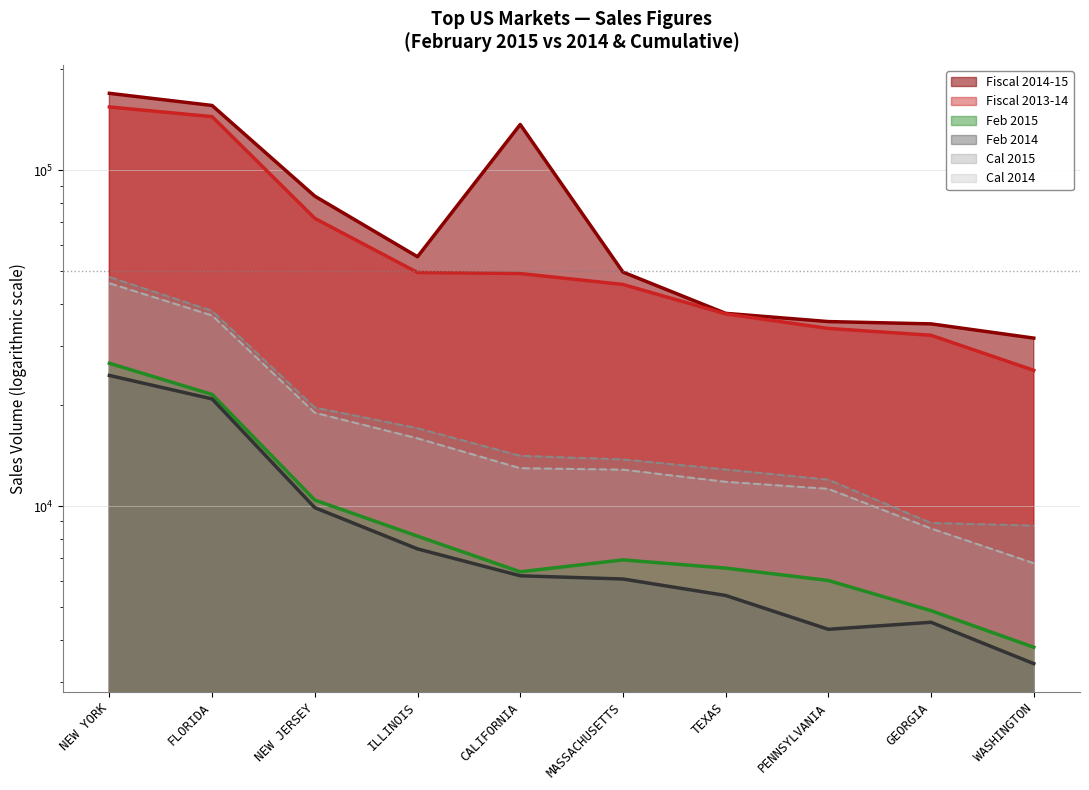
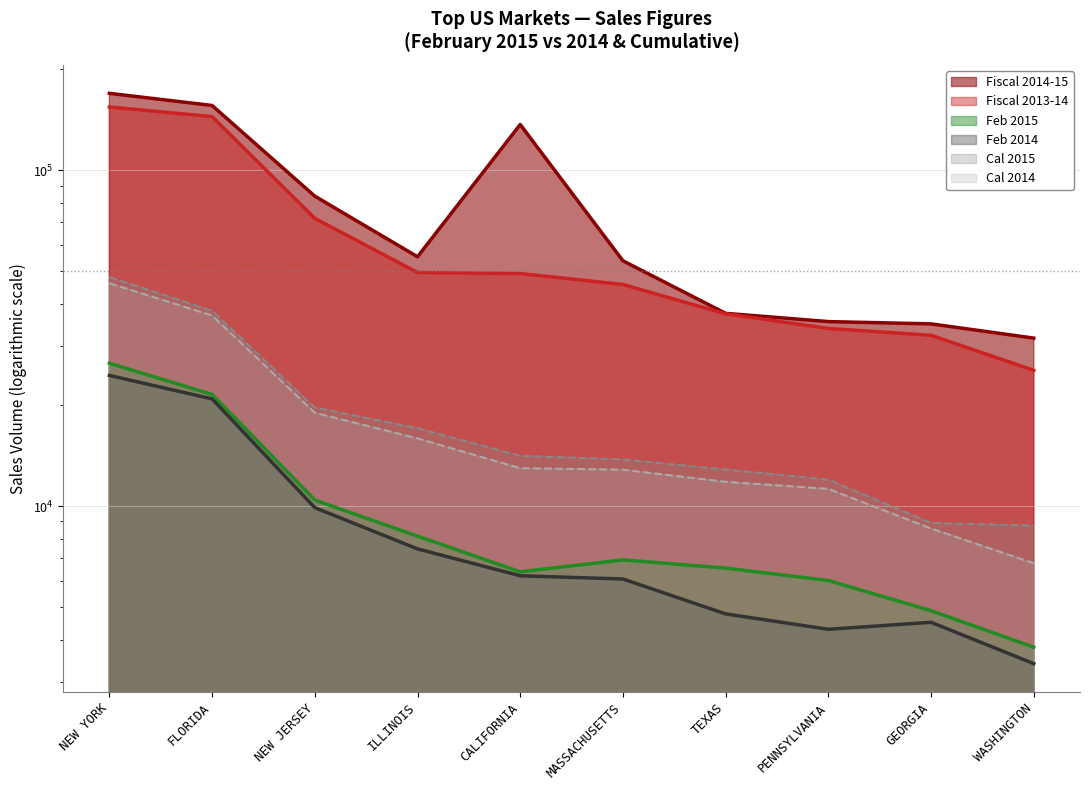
  {
    "Fiscal 2014-15": {
      "NEW YORK": 170000,
      "FLORIDA": 160000,
      "NEW JERSEY": 84000,
      "ILLINOIS": 55000,
      "CALIFORNIA": 137000,
-     "MASSACHUSETTS": 50000,
+     "MASSACHUSETTS": 54000,
      "PENNSYLVANIA": 35000,
      "GEORGIA": 35000,
      "WASHINGTON": 32000
    },
    "Fiscal 2013-14": {
      "NEW YORK": 150000,
      "FLORIDA": 145000,
      "NEW JERSEY": 72000,
      "ILLINOIS": 50000,
      "CALIFORNIA": 49000,
      "MASSACHUSETTS": 46000,
      "PENNSYLVANIA": 34000,
      "GEORGIA": 32000,
      "WASHINGTON": 25000
    },
    "Feb 2015": {
      "NEW YORK": 27000,
      "FLORIDA": 21000,
      "NEW JERSEY": 10400,
      "ILLINOIS": 8100,
      "CALIFORNIA": 6400,
      "MASSACHUSETTS": 6900,
      "TEXAS": 6500,
      "PENNSYLVANIA": 6000,
      "GEORGIA": 4900,
      "WASHINGTON": 3800
    },
    "Feb 2014": {
      "NEW YORK": 24000,
      "FLORIDA": 21000,
      "NEW JERSEY": 9900,
      "ILLINOIS": 7500,
      "CALIFORNIA": 6200,
      "MASSACHUSETTS": 6100,
-     "TEXAS": 5400,
+     "TEXAS": 4800,
      "PENNSYLVANIA": 4300,
      "GEORGIA": 4500,
      "WASHINGTON": 3400
    }
  }
